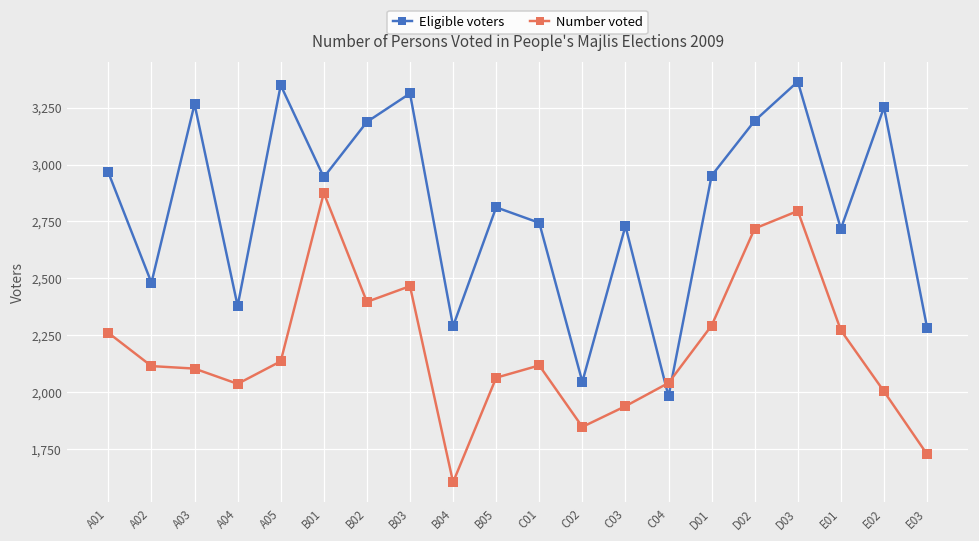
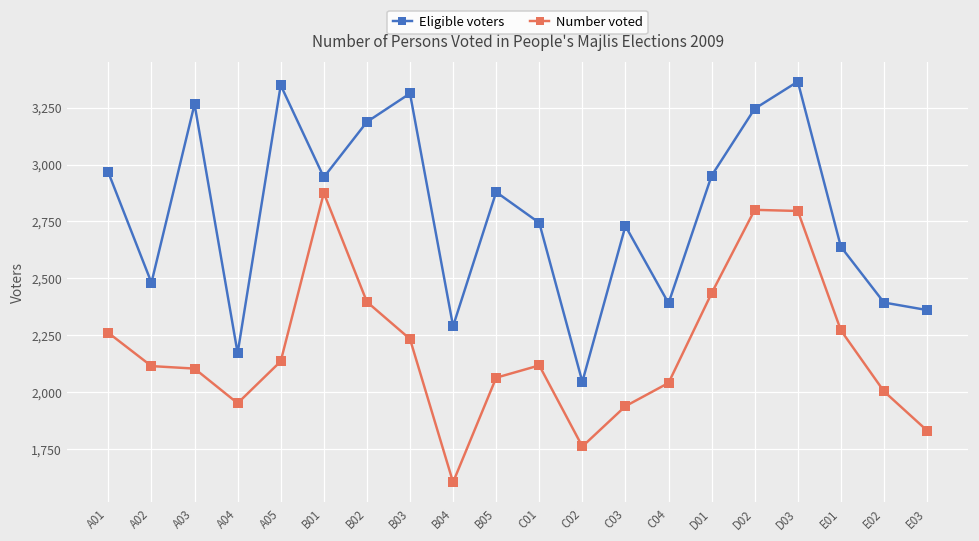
  {
    "Eligible voters": {
      "A01": "2,970",
      "A02": "2,480",
      "A03": "3,270",
-     "A04": "2,380",
+     "A04": "2,170",
      "A05": "3,350",
      "B01": "2,940",
      "B02": "3,190",
      "B03": "3,310",
      "B04": "2,290",
-     "B05": "2,810",
+     "B05": "2,880",
      "C01": "2,740",
      "C02": "2,050",
      "C03": "2,730",
-     "C04": "1,980",
+     "C04": "2,390",
      "D01": "2,950",
-     "D02": "3,190",
+     "D02": "3,250",
      "D03": "3,360",
-     "E01": "2,720",
-     "E02": "3,250",
-     "E03": "2,280"
+     "E01": "2,640",
+     "E02": "2,390",
+     "E03": "2,360"
    },
    "Number voted": {
      "A01": "2,260",
      "A02": "2,120",
      "A03": "2,100",
-     "A04": "2,040",
+     "A04": "1,950",
      "A05": "2,140",
      "B01": "2,880",
      "B02": "2,400",
-     "B03": "2,470",
+     "B03": "2,230",
      "B04": "1,610",
      "B05": "2,060",
      "C01": "2,120",
-     "C02": "1,850",
+     "C02": "1,760",
      "C03": "1,940",
      "C04": "2,040",
-     "D01": "2,290",
-     "D02": "2,720",
+     "D01": "2,440",
+     "D02": "2,800",
      "D03": "2,800",
      "E01": "2,270",
      "E02": "2,000",
-     "E03": "1,730"
+     "E03": "1,830"
    }
  }
